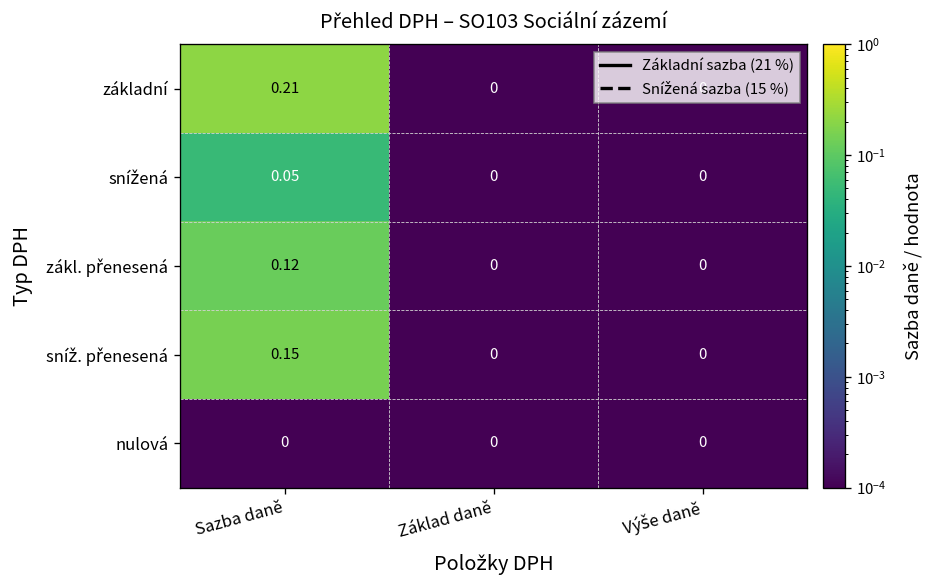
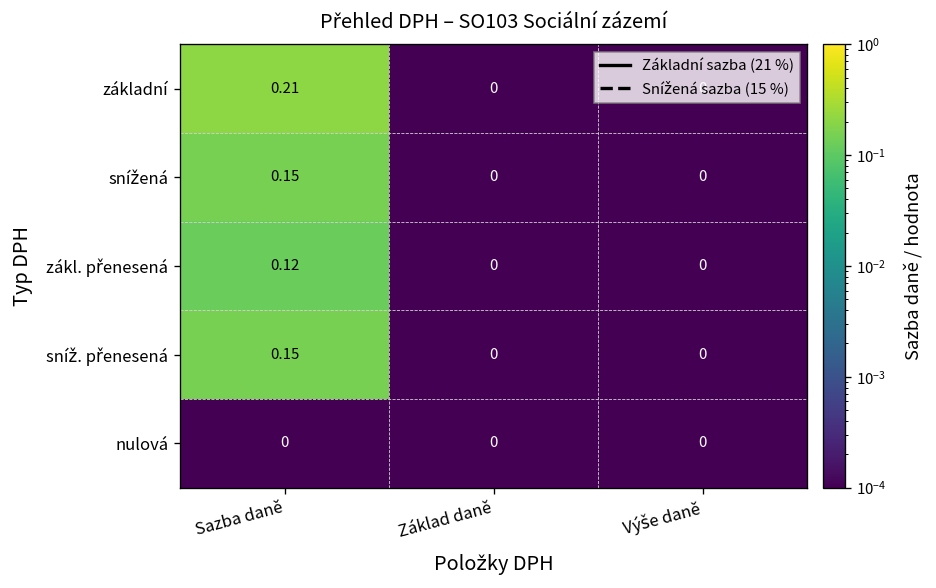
  {
    "základní": {
      "Sazba daně": 0.21,
      "Základ daně": 0
    },
    "snížená": {
-     "Sazba daně": 0.05,
+     "Sazba daně": 0.15,
      "Základ daně": 0,
      "Výše daně": 0
    },
    "zákl. přenesená": {
      "Sazba daně": 0.12,
      "Základ daně": 0,
      "Výše daně": 0
    },
    "sníž. přenesená": {
      "Sazba daně": 0.15,
      "Základ daně": 0,
      "Výše daně": 0
    },
    "nulová": {
      "Sazba daně": 0,
      "Základ daně": 0,
      "Výše daně": 0
    }
  }
